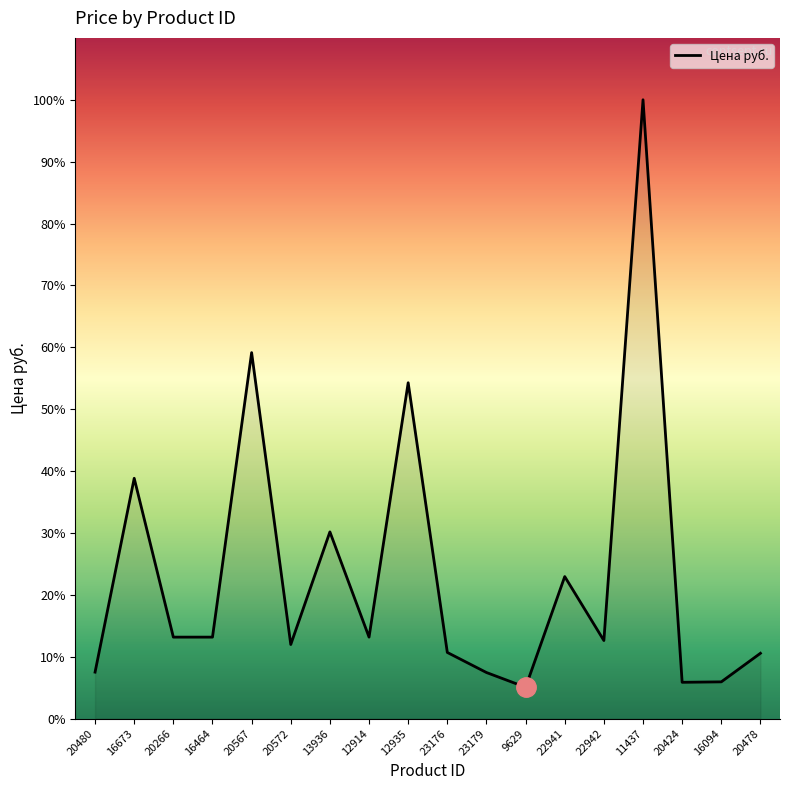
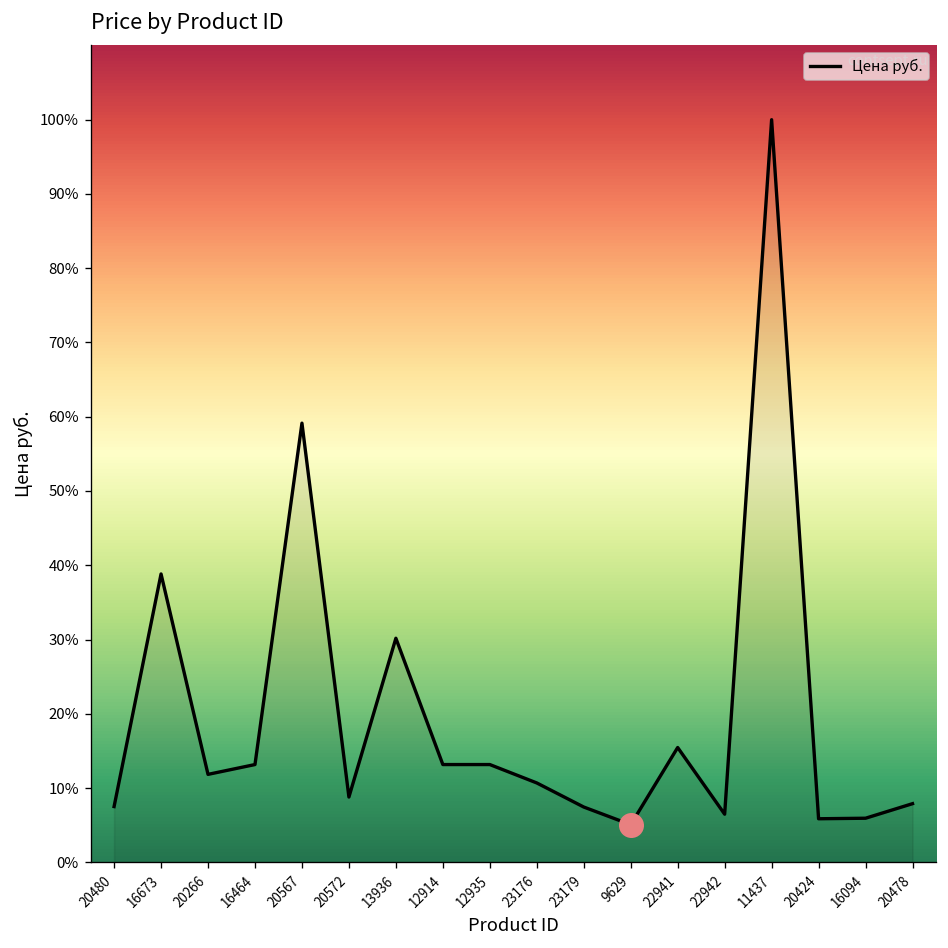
  {
    "Цена руб.": {
      "20480": "8%",
      "16673": "39%",
-     "20266": "13%",
+     "20266": "12%",
      "16464": "13%",
      "20567": "59%",
-     "20572": "12%",
+     "20572": "9%",
      "13936": "30%",
      "12914": "13%",
-     "12935": "54%",
+     "12935": "13%",
      "23176": "11%",
      "23179": "7%",
-     "22941": "23%",
-     "22942": "13%",
+     "22941": "15%",
+     "22942": "6%",
      "11437": "100%",
      "20424": "6%",
      "16094": "6%",
-     "20478": "11%"
+     "20478": "8%"
    }
  }
